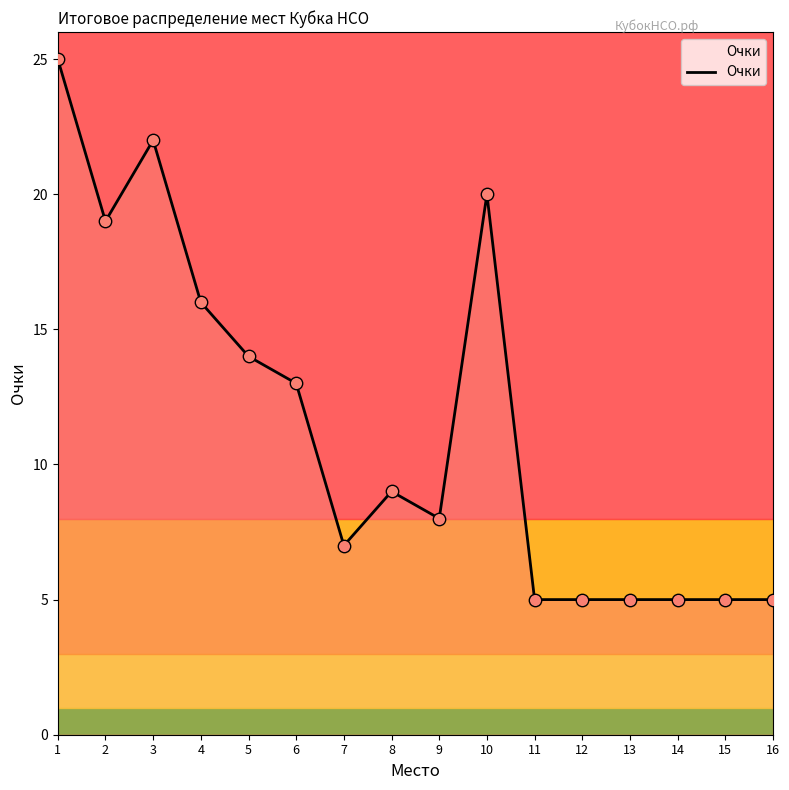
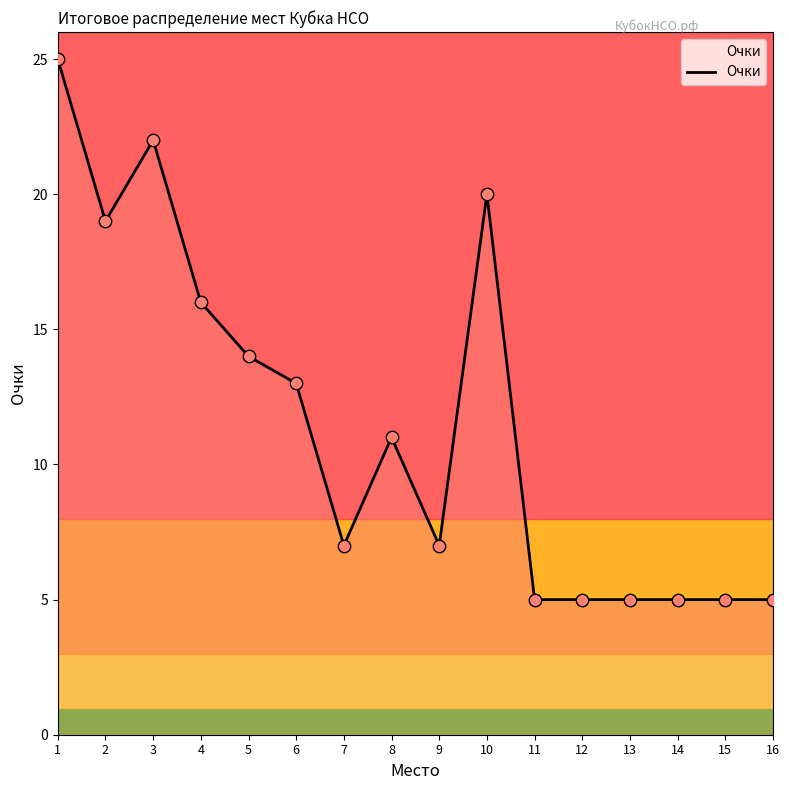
  {
    "1": 25,
    "2": 19,
    "3": 22,
    "4": 16,
    "5": 14,
    "6": 13,
    "7": 7,
-   "8": 9,
-   "9": 8,
+   "8": 11,
+   "9": 7,
    "10": 20,
    "11": 5,
    "12": 5,
    "13": 5,
    "14": 5,
    "15": 5,
    "16": 5
  }
